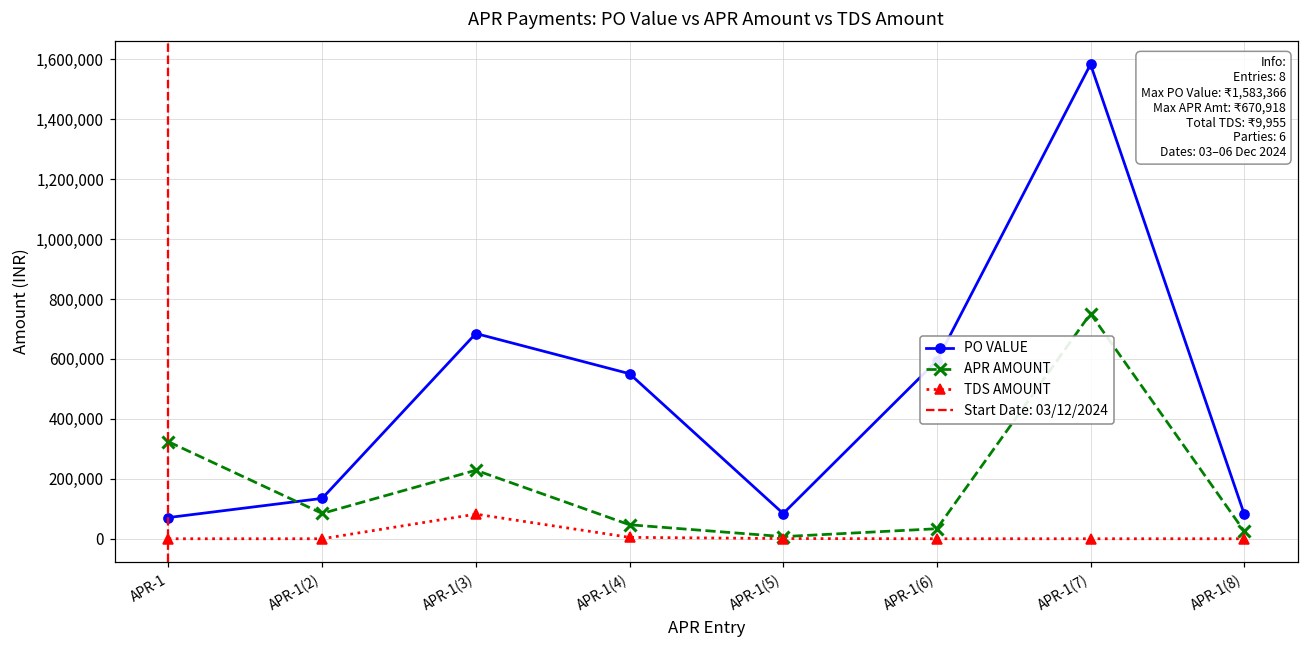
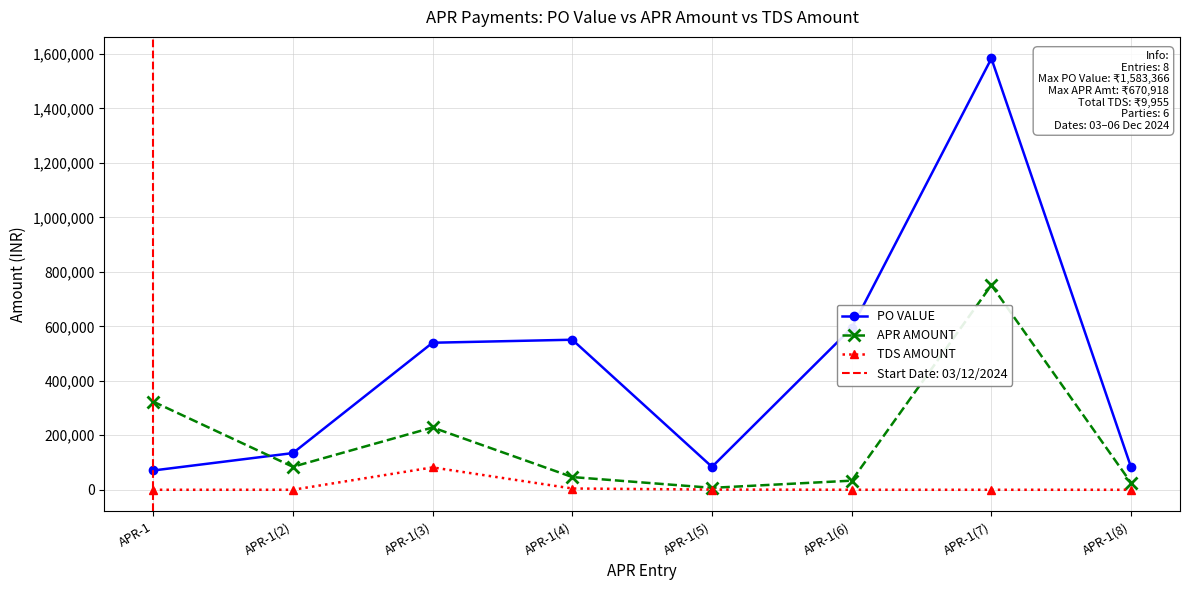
  {
    "PO VALUE": {
      "APR-1": "70,000",
      "APR-1(2)": "130,000",
-     "APR-1(3)": "680,000",
+     "APR-1(3)": "540,000",
      "APR-1(4)": "550,000",
      "APR-1(5)": "80,000",
      "APR-1(7)": "1,580,000",
      "APR-1(8)": "80,000"
    },
    "APR AMOUNT": {
      "APR-1": "320,000",
      "APR-1(2)": "80,000",
      "APR-1(3)": "230,000",
      "APR-1(4)": "50,000",
      "APR-1(6)": "30,000",
      "APR-1(7)": "750,000",
      "APR-1(8)": "30,000"
    },
    "TDS AMOUNT": {
      "APR-1": "0",
      "APR-1(2)": "0",
      "APR-1(3)": "80,000",
      "APR-1(4)": "0",
      "APR-1(6)": "0",
      "APR-1(7)": "0",
      "APR-1(8)": "0"
    }
  }
